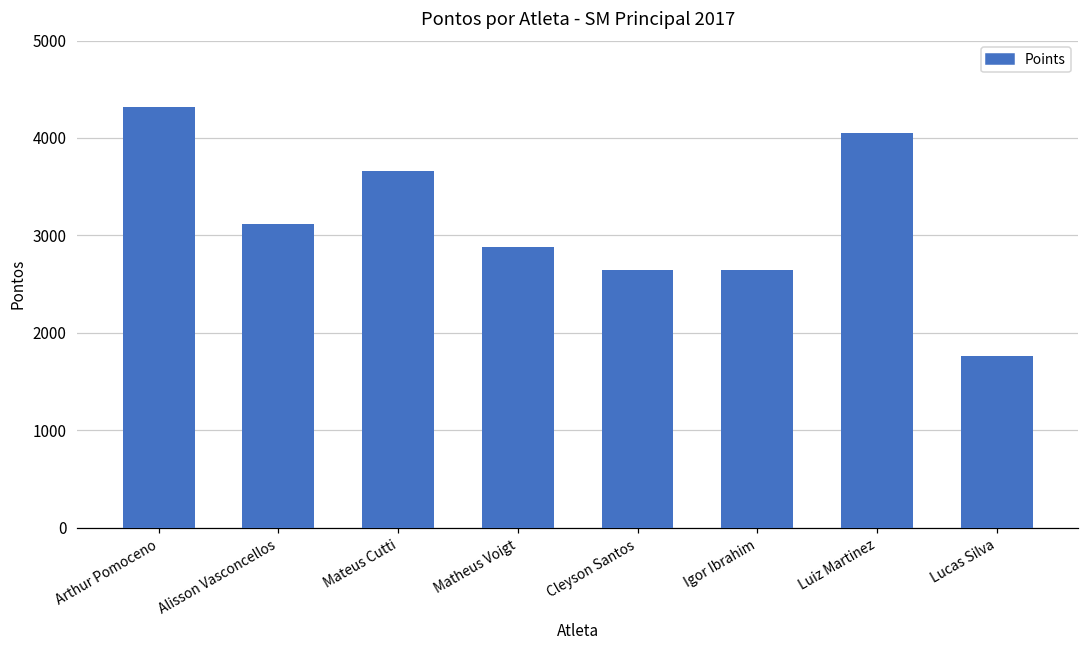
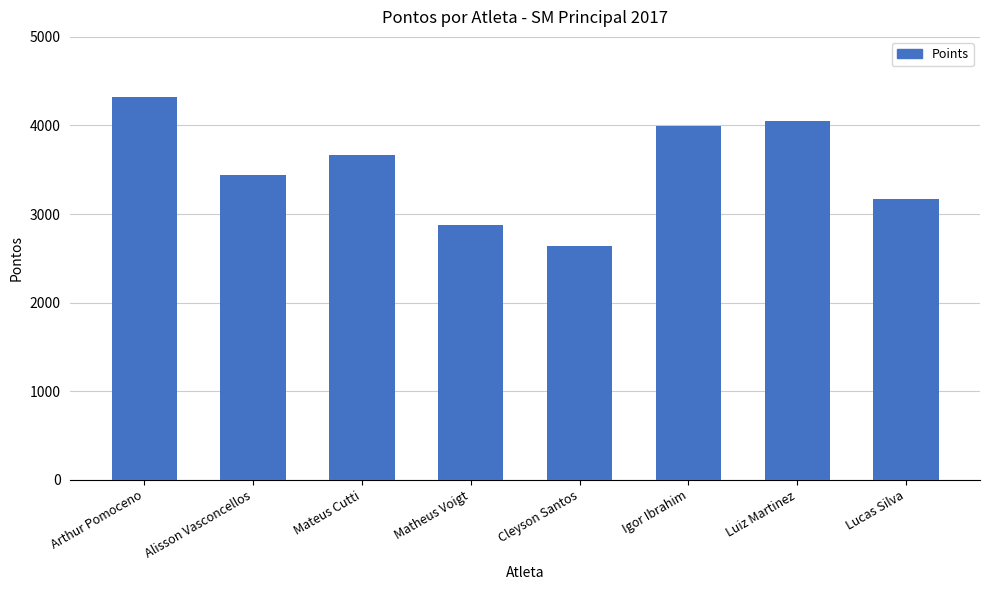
  {
    "Arthur Pomoceno": 4300,
-   "Alisson Vasconcellos": 3100,
+   "Alisson Vasconcellos": 3400,
    "Mateus Cutti": 3700,
    "Matheus Voigt": 2900,
    "Cleyson Santos": 2600,
-   "Igor Ibrahim": 2600,
+   "Igor Ibrahim": 4000,
    "Luiz Martinez": 4100,
-   "Lucas Silva": 1800
+   "Lucas Silva": 3200
  }
